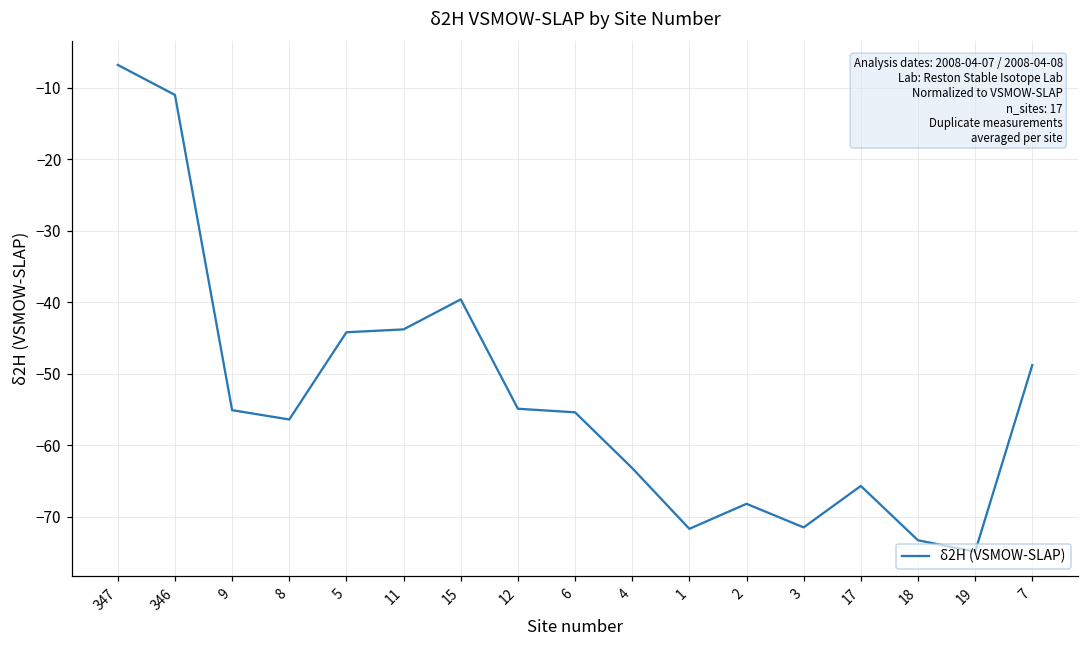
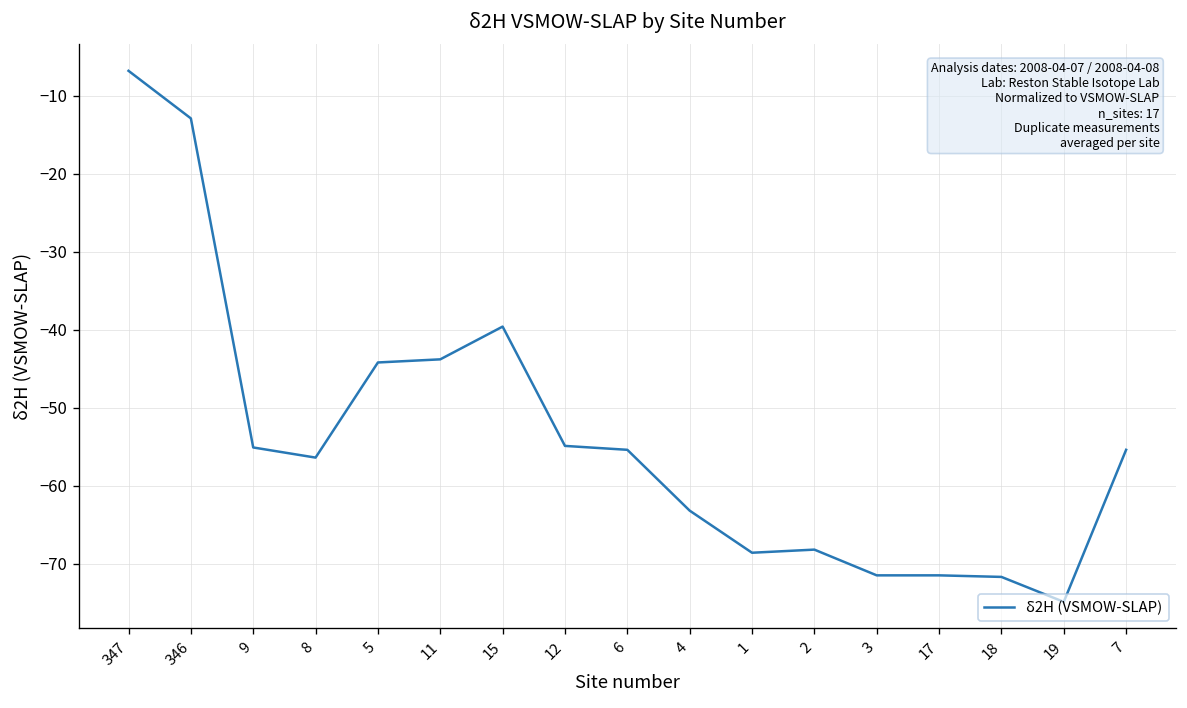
  {
    "347": -7,
-   "346": -11,
+   "346": -13,
    "9": -55,
    "8": -56,
    "5": -44,
    "11": -44,
    "15": -40,
    "12": -55,
    "6": -55,
    "4": -63,
-   "1": -72,
+   "1": -69,
    "2": -68,
    "3": -72,
-   "17": -66,
-   "18": -73,
-   "7": -49
+   "17": -72,
+   "18": -72,
+   "7": -55
  }
